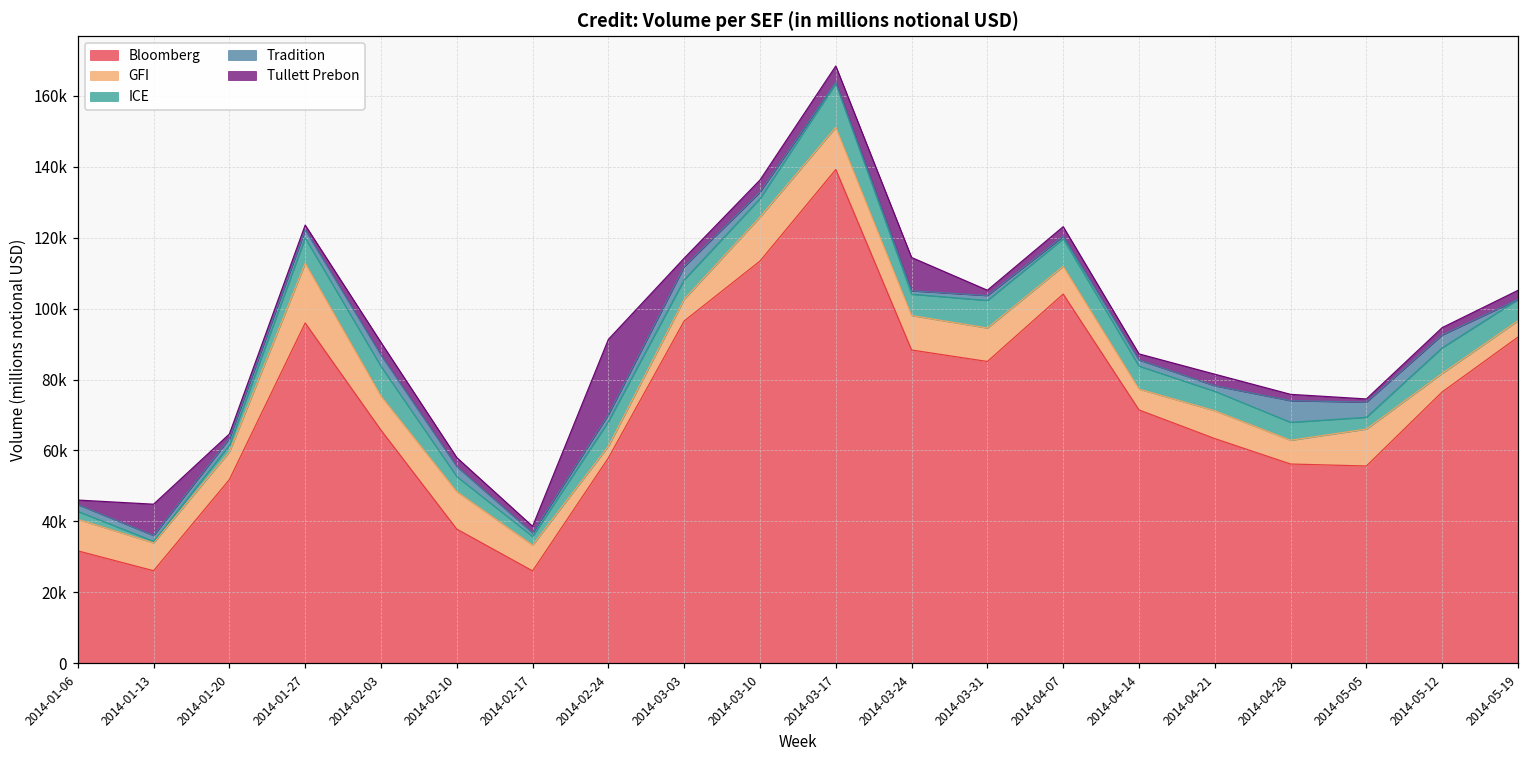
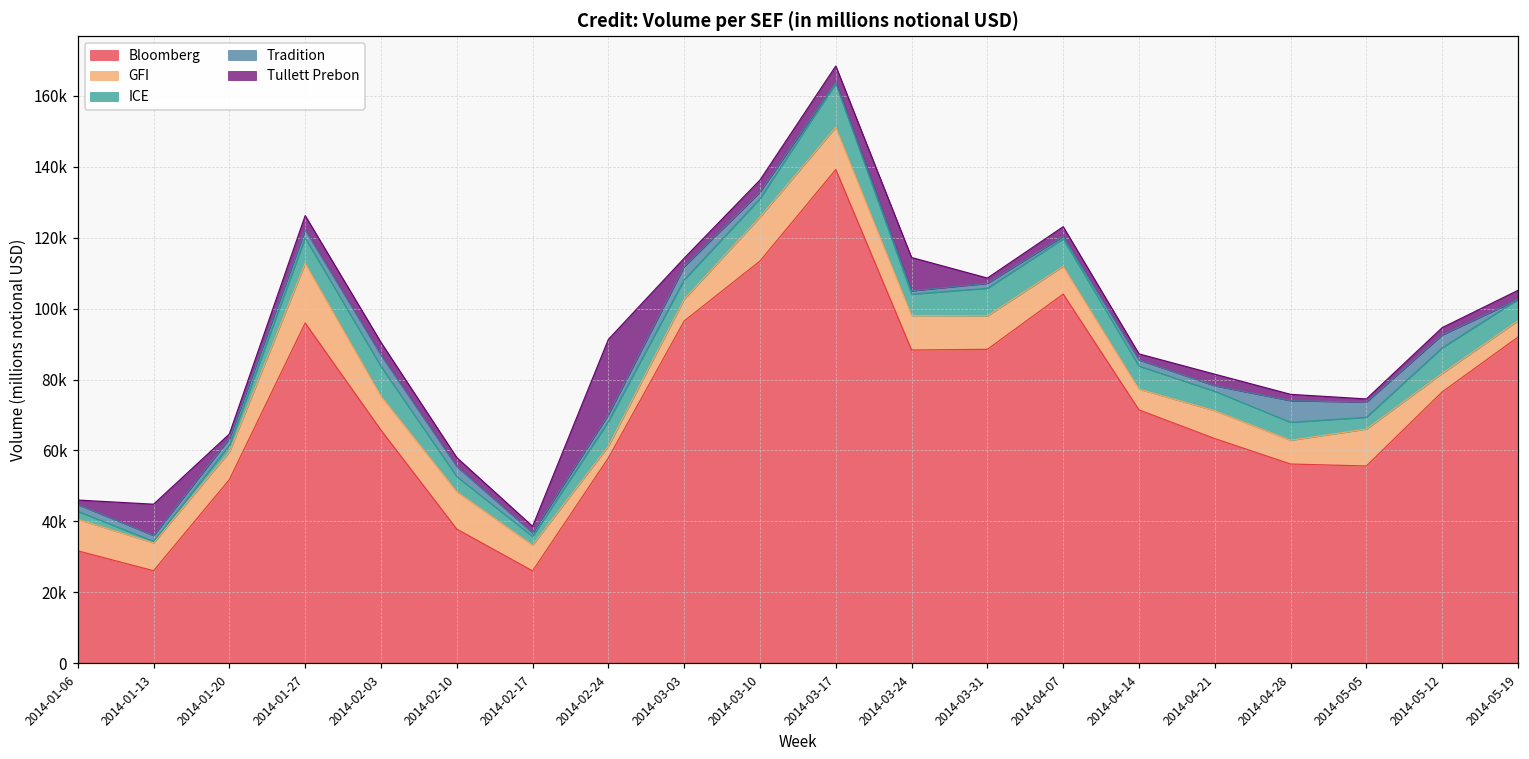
  {
    "Bloomberg": {
      "2014-01-06": 32000,
      "2014-01-13": 26000,
      "2014-01-20": 52000,
      "2014-01-27": 96000,
      "2014-02-03": 66000,
      "2014-02-10": 38000,
      "2014-02-17": 26000,
      "2014-02-24": 58000,
      "2014-03-03": 96000,
      "2014-03-10": 113000,
      "2014-03-17": 139000,
      "2014-03-24": 88000,
-     "2014-03-31": 85000,
+     "2014-03-31": 89000,
      "2014-04-07": 104000,
      "2014-04-14": 71000,
      "2014-04-21": 63000,
      "2014-04-28": 56000,
      "2014-05-05": 56000,
      "2014-05-12": 77000,
      "2014-05-19": 92000
    },
    "GFI": {
      "2014-01-06": 9000,
      "2014-01-20": 8000,
      "2014-01-27": 17000,
      "2014-02-03": 10000,
      "2014-02-10": 11000,
      "2014-02-17": 7000,
      "2014-02-24": 3000,
      "2014-03-03": 6000,
      "2014-03-10": 12000,
      "2014-03-17": 12000,
      "2014-03-24": 10000,
      "2014-03-31": 9000,
      "2014-04-07": 8000,
      "2014-04-14": 6000,
      "2014-04-21": 8000,
      "2014-04-28": 7000,
      "2014-05-05": 10000,
      "2014-05-12": 5000,
      "2014-05-19": 5000
    },
    "Tullett Prebon": {
      "2014-01-06": 1000,
      "2014-01-13": 9000,
      "2014-01-20": 1000,
-     "2014-01-27": 1000,
+     "2014-01-27": 4000,
      "2014-02-03": 4000,
      "2014-02-10": 3000,
      "2014-02-17": 2000,
      "2014-02-24": 21000,
      "2014-03-03": 2000,
      "2014-03-10": 3000,
      "2014-03-17": 5000,
      "2014-03-24": 9000,
      "2014-03-31": 1000,
      "2014-04-07": 3000,
      "2014-04-14": 2000,
      "2014-04-21": 3000,
      "2014-04-28": 2000,
      "2014-05-05": 1000,
      "2014-05-12": 2000,
      "2014-05-19": 3000
    }
  }
